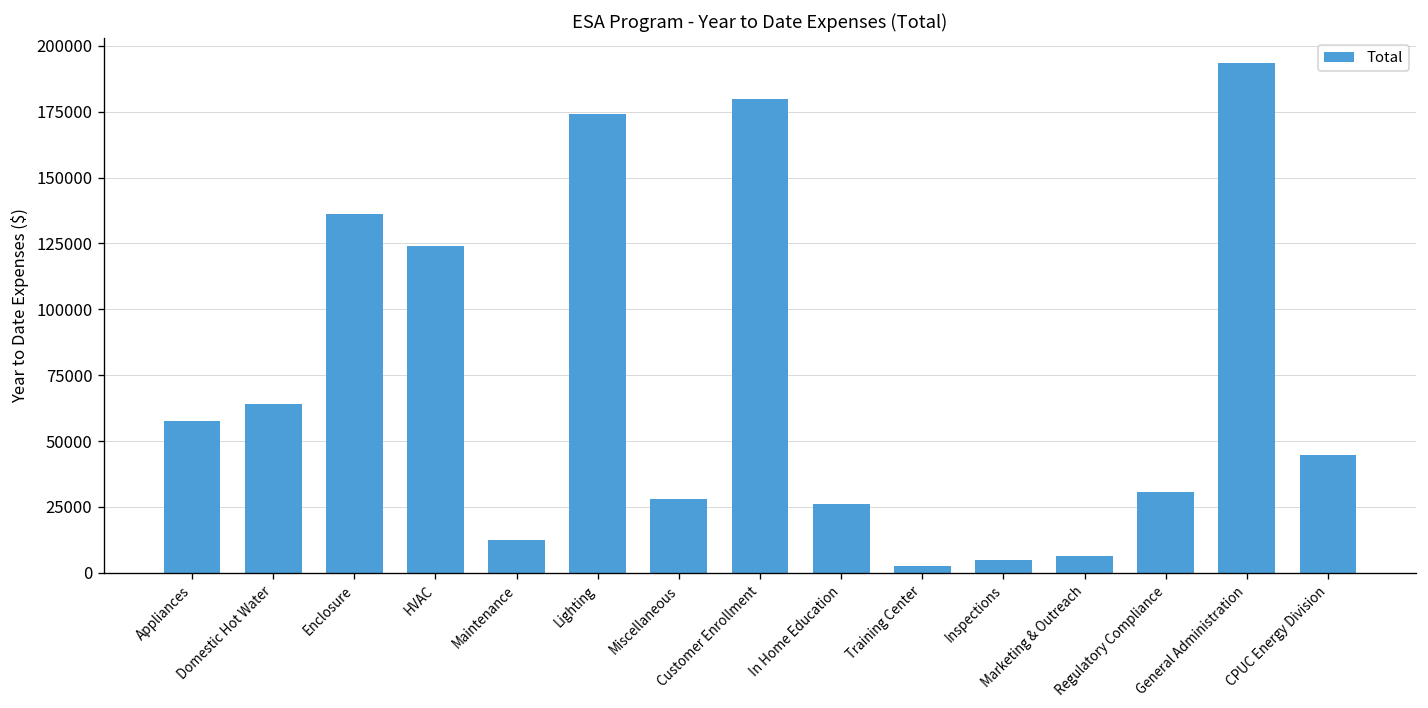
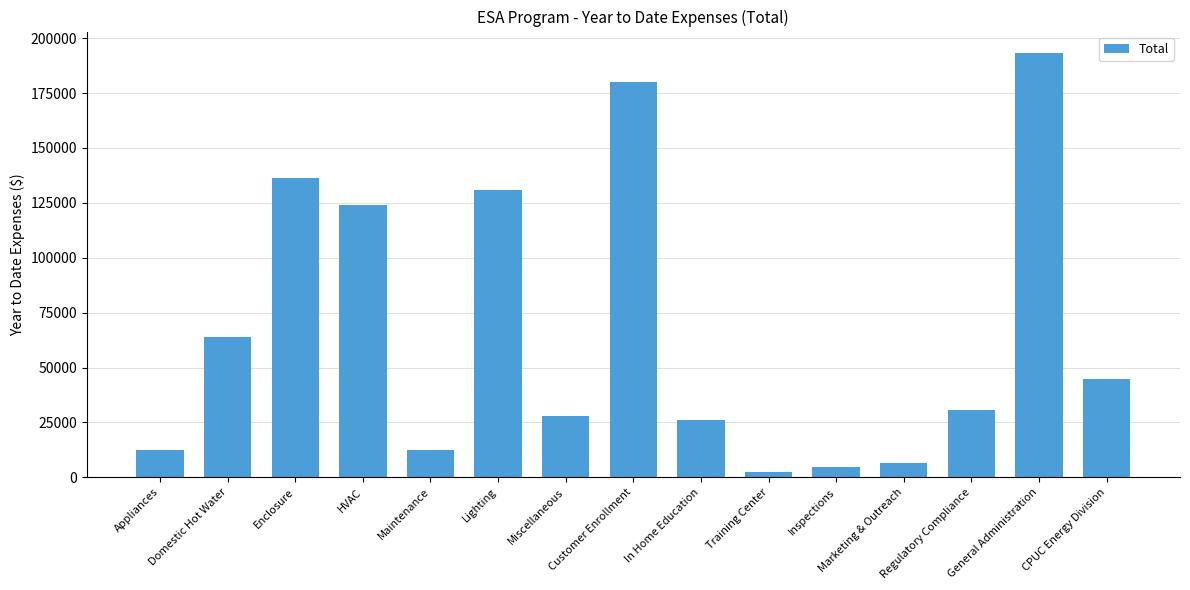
  {
-   "Appliances": 58000,
+   "Appliances": 13000,
    "Domestic Hot Water": 64000,
    "Enclosure": 136000,
    "HVAC": 124000,
    "Maintenance": 13000,
-   "Lighting": 174000,
+   "Lighting": 131000,
    "Miscellaneous": 28000,
    "Customer Enrollment": 180000,
    "In Home Education": 26000,
    "Training Center": 3000,
    "Inspections": 5000,
    "Marketing & Outreach": 6000,
    "Regulatory Compliance": 31000,
    "General Administration": 193000,
    "CPUC Energy Division": 45000
  }
